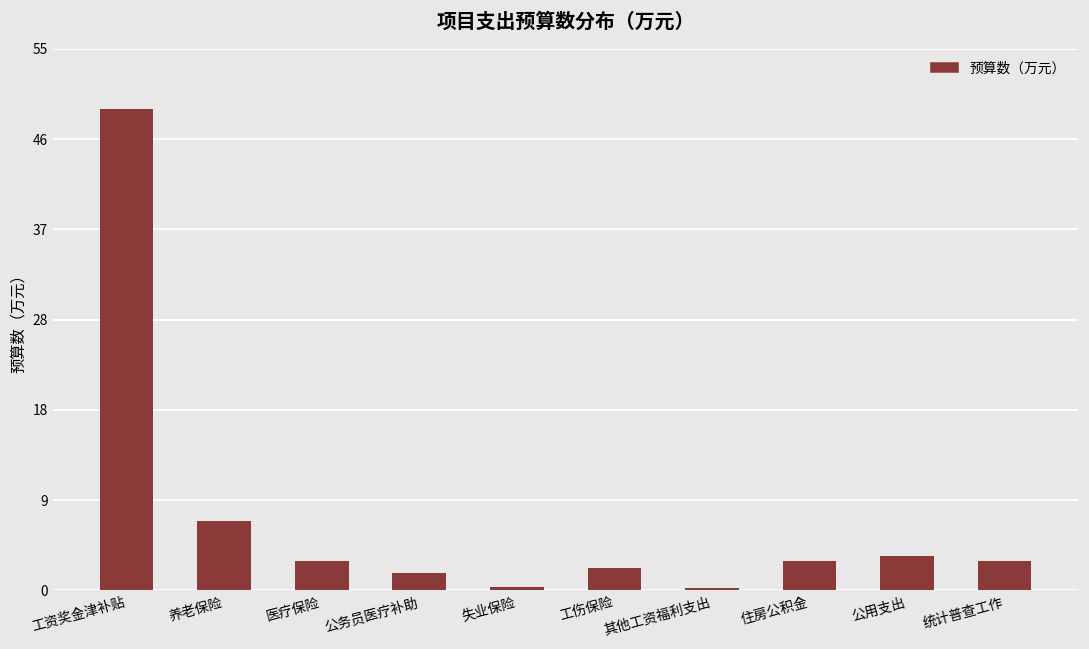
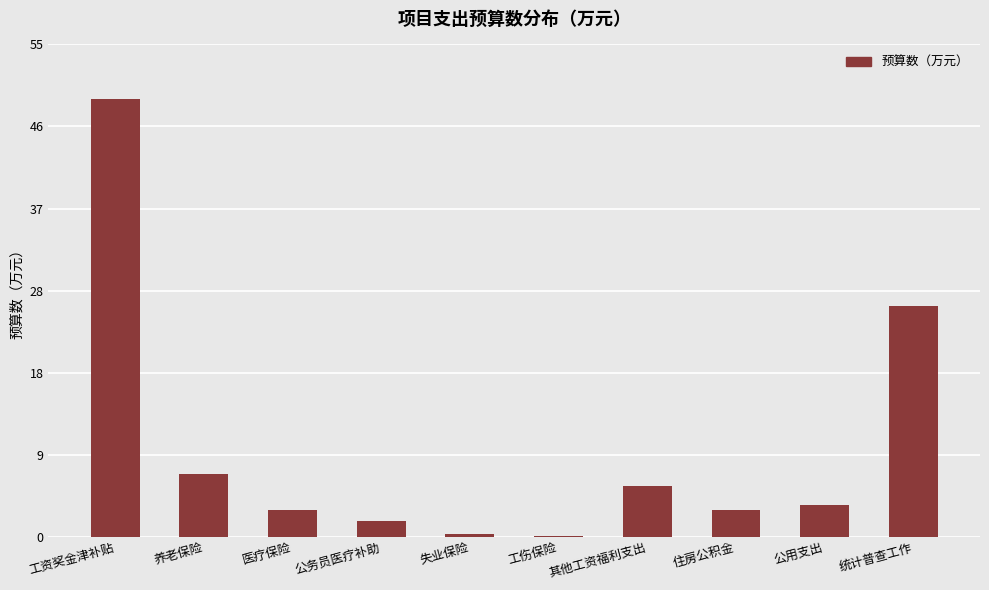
  {
    "工资奖金津补贴": 49,
    "养老保险": 7,
    "医疗保险": 3,
    "公务员医疗补助": 2,
    "失业保险": 0,
-   "工伤保险": 2,
-   "其他工资福利支出": 0,
+   "工伤保险": 0,
+   "其他工资福利支出": 6,
    "住房公积金": 3,
    "公用支出": 4,
-   "统计普查工作": 3
+   "统计普查工作": 26
  }
